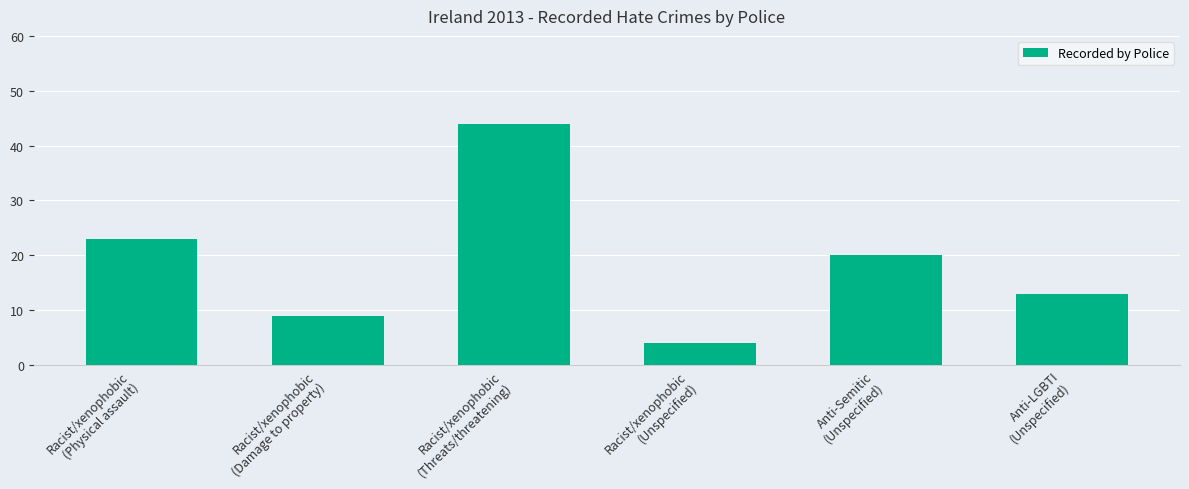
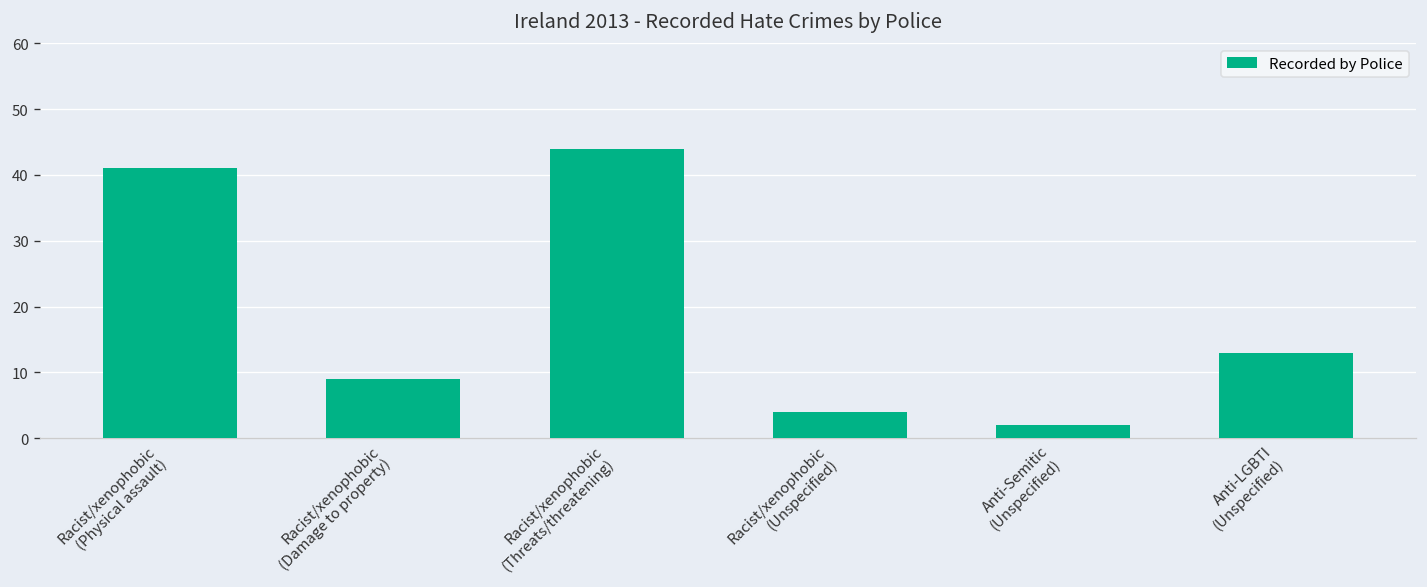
  {
-   "Racist/xenophobic (Physical assault)": 23,
+   "Racist/xenophobic (Physical assault)": 41,
    "Racist/xenophobic (Damage to property)": 9,
    "Racist/xenophobic (Threats/threatening)": 44,
    "Racist/xenophobic (Unspecified)": 4,
-   "Anti-Semitic (Unspecified)": 20,
+   "Anti-Semitic (Unspecified)": 2,
    "Anti-LGBTI (Unspecified)": 13
  }
